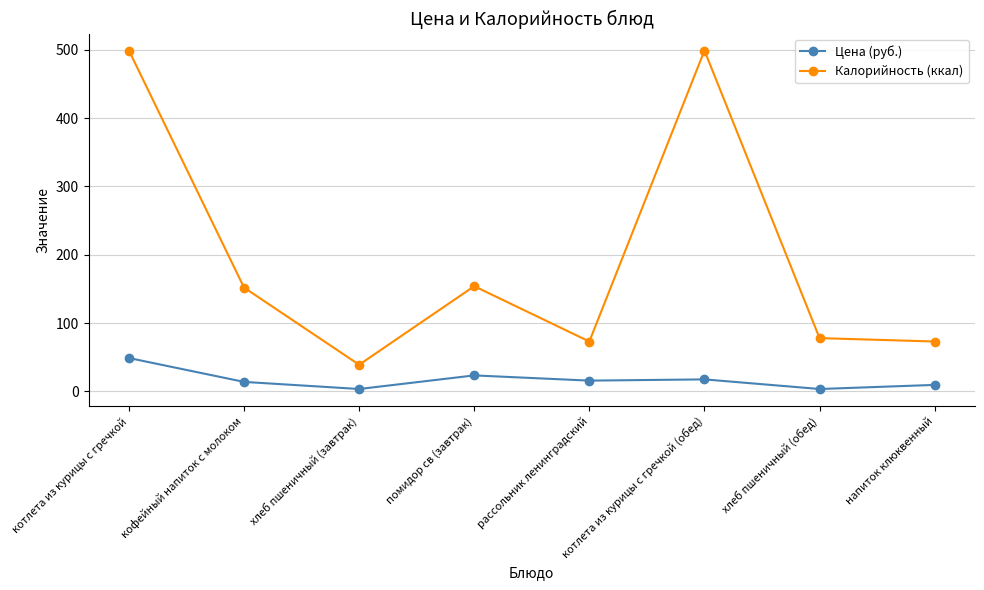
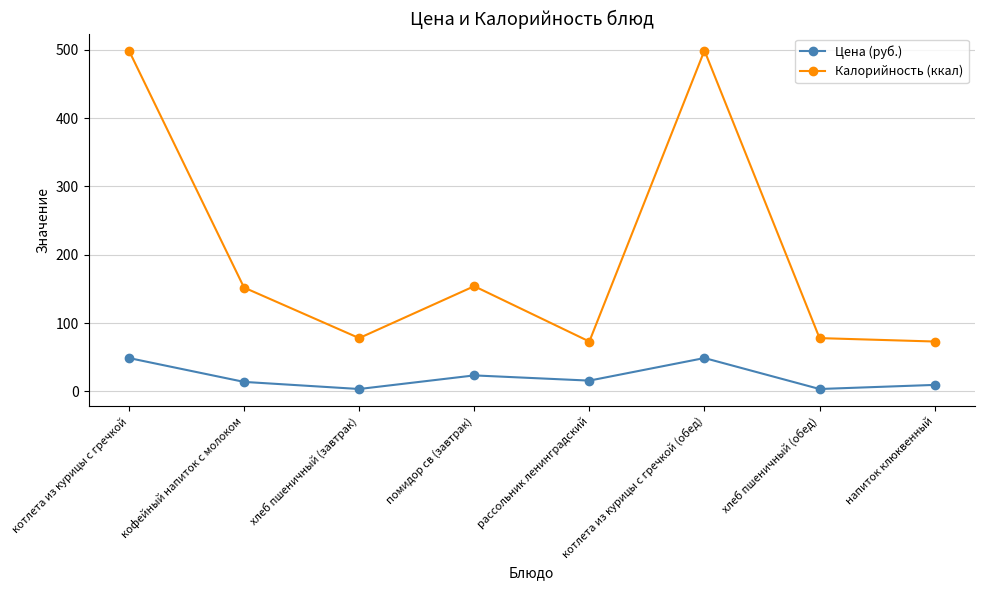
  {
    "Цена (руб.)": {
      "котлета из курицы с гречкой": 50,
      "кофейный напиток с молоком": 10,
      "хлеб пшеничный (завтрак)": 0,
      "помидор св (завтрак)": 20,
      "рассольник ленинградский": 20,
-     "котлета из курицы с гречкой (обед)": 20,
+     "котлета из курицы с гречкой (обед)": 50,
      "хлеб пшеничный (обед)": 0,
      "напиток клюквенный": 10
    },
    "Калорийность (ккал)": {
      "котлета из курицы с гречкой": 500,
      "кофейный напиток с молоком": 150,
-     "хлеб пшеничный (завтрак)": 40,
+     "хлеб пшеничный (завтрак)": 80,
      "помидор св (завтрак)": 150,
      "рассольник ленинградский": 70,
      "котлета из курицы с гречкой (обед)": 500,
      "хлеб пшеничный (обед)": 80,
      "напиток клюквенный": 70
    }
  }
